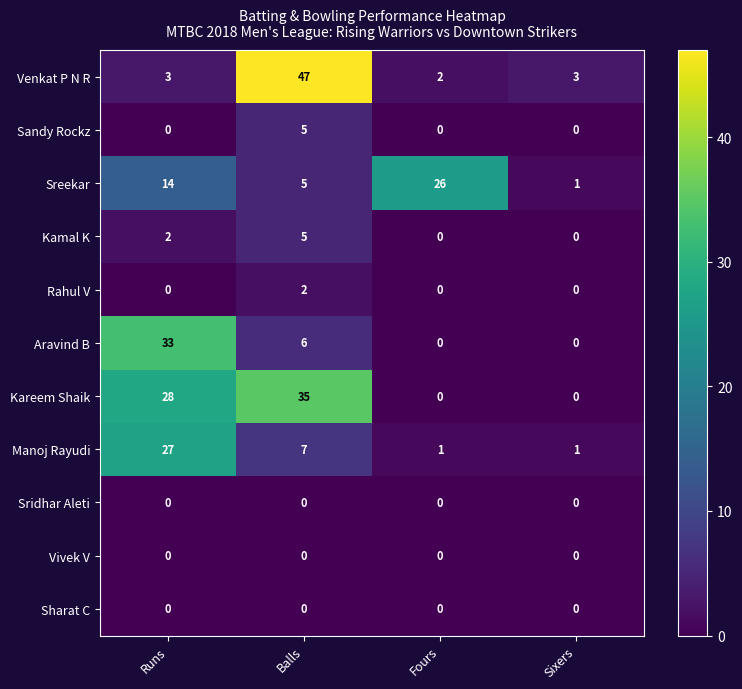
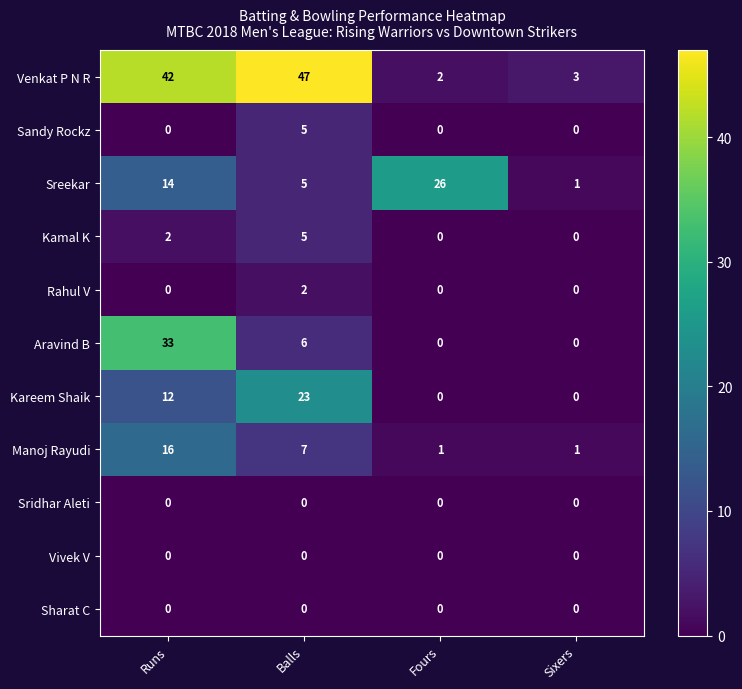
  {
    "Venkat P N R": {
-     "Runs": 3,
+     "Runs": 42,
      "Balls": 47,
      "Fours": 2,
      "Sixers": 3
    },
    "Sandy Rockz": {
      "Runs": 0,
      "Balls": 5,
      "Fours": 0,
      "Sixers": 0
    },
    "Sreekar": {
      "Runs": 14,
      "Balls": 5,
      "Fours": 26,
      "Sixers": 1
    },
    "Kamal K": {
      "Runs": 2,
      "Balls": 5,
      "Fours": 0,
      "Sixers": 0
    },
    "Rahul V": {
      "Runs": 0,
      "Balls": 2,
      "Fours": 0,
      "Sixers": 0
    },
    "Aravind B": {
      "Runs": 33,
      "Balls": 6,
      "Fours": 0,
      "Sixers": 0
    },
    "Kareem Shaik": {
-     "Runs": 28,
-     "Balls": 35,
+     "Runs": 12,
+     "Balls": 23,
      "Fours": 0,
      "Sixers": 0
    },
    "Manoj Rayudi": {
-     "Runs": 27,
+     "Runs": 16,
      "Balls": 7,
      "Fours": 1,
      "Sixers": 1
    },
    "Sridhar Aleti": {
      "Runs": 0,
      "Balls": 0,
      "Fours": 0,
      "Sixers": 0
    },
    "Vivek V": {
      "Runs": 0,
      "Balls": 0,
      "Fours": 0,
      "Sixers": 0
    },
    "Sharat C": {
      "Runs": 0,
      "Balls": 0,
      "Fours": 0,
      "Sixers": 0
    }
  }
